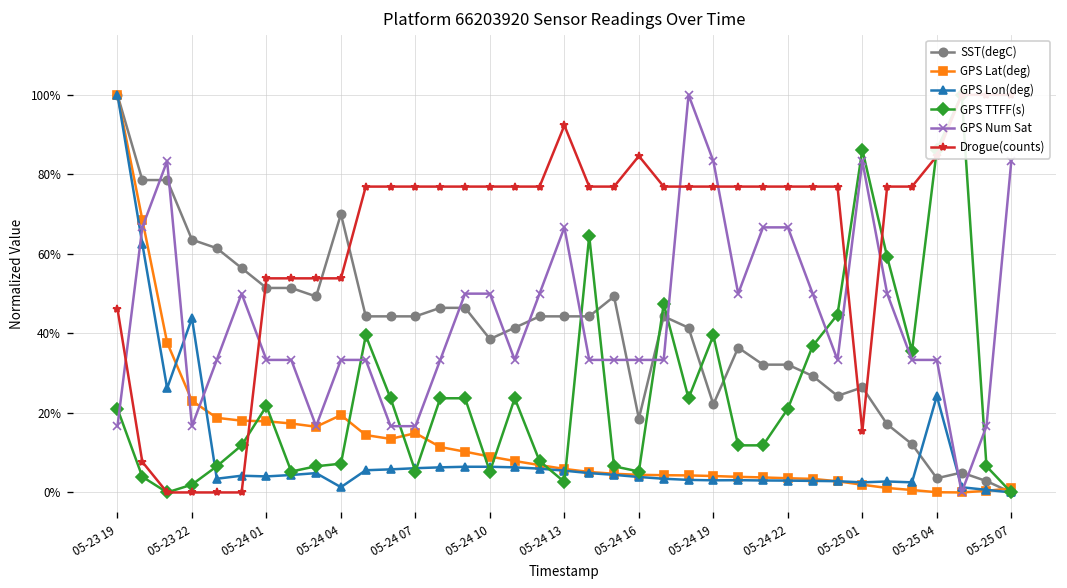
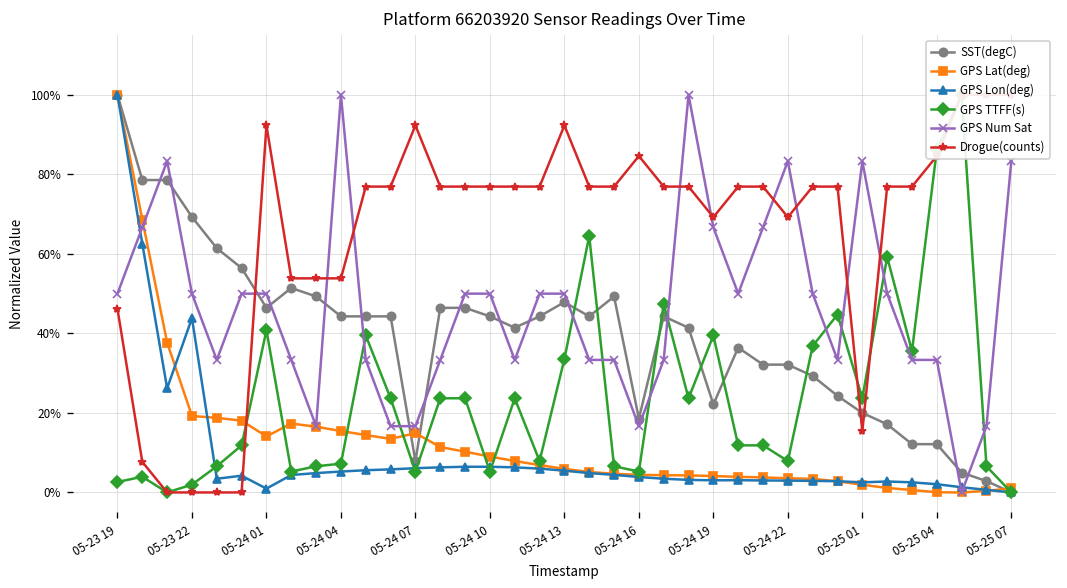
  {
    "SST(degC)": {
-     "05-23 22": "64%",
-     "05-24 01": "51%",
-     "05-24 04": "70%",
-     "05-24 07": "44%",
-     "05-24 10": "39%",
-     "05-24 13": "44%",
+     "05-23 22": "69%",
+     "05-24 01": "46%",
+     "05-24 04": "44%",
+     "05-24 07": "8%",
+     "05-24 10": "44%",
+     "05-24 13": "48%",
      "05-24 16": "19%",
      "05-24 19": "22%",
      "05-24 22": "32%",
-     "05-25 01": "26%",
-     "05-25 04": "4%"
+     "05-25 01": "20%",
+     "05-25 04": "12%"
    },
    "GPS Lat(deg)": {
-     "05-23 22": "23%",
-     "05-24 01": "18%",
-     "05-24 04": "19%",
+     "05-23 22": "19%",
+     "05-24 01": "14%",
+     "05-24 04": "15%",
      "05-24 07": "15%",
      "05-24 10": "9%",
      "05-24 19": "4%",
      "05-25 04": "0%",
      "05-25 07": "1%"
    },
    "GPS Lon(deg)": {
      "05-23 22": "44%",
-     "05-24 01": "4%",
-     "05-24 04": "1%",
+     "05-24 01": "1%",
+     "05-24 04": "5%",
      "05-24 07": "6%",
      "05-24 10": "6%",
      "05-24 19": "3%",
-     "05-25 04": "24%"
+     "05-25 04": "2%"
    },
    "GPS TTFF(s)": {
-     "05-23 19": "21%",
+     "05-23 19": "3%",
      "05-23 22": "2%",
-     "05-24 01": "22%",
+     "05-24 01": "41%",
      "05-24 04": "7%",
      "05-24 07": "5%",
      "05-24 10": "5%",
-     "05-24 13": "3%",
+     "05-24 13": "34%",
      "05-24 16": "5%",
      "05-24 19": "39%",
-     "05-24 22": "21%",
-     "05-25 01": "86%"
+     "05-24 22": "8%",
+     "05-25 01": "24%"
    },
    "GPS Num Sat": {
-     "05-23 19": "17%",
-     "05-23 22": "17%",
-     "05-24 01": "33%",
-     "05-24 04": "33%",
+     "05-23 19": "50%",
+     "05-23 22": "50%",
+     "05-24 01": "50%",
+     "05-24 04": "100%",
      "05-24 07": "17%",
      "05-24 10": "50%",
-     "05-24 13": "67%",
-     "05-24 16": "33%",
-     "05-24 19": "83%",
-     "05-24 22": "67%",
+     "05-24 13": "50%",
+     "05-24 16": "17%",
+     "05-24 19": "67%",
+     "05-24 22": "83%",
      "05-25 01": "83%",
      "05-25 04": "33%",
      "05-25 07": "83%"
    },
    "Drogue(counts)": {
      "05-23 19": "46%",
      "05-23 22": "0%",
-     "05-24 01": "54%",
+     "05-24 01": "92%",
      "05-24 04": "54%",
-     "05-24 07": "77%",
+     "05-24 07": "92%",
      "05-24 10": "77%",
      "05-24 13": "92%",
      "05-24 16": "85%",
-     "05-24 19": "77%",
-     "05-24 22": "77%",
+     "05-24 19": "69%",
+     "05-24 22": "69%",
      "05-25 01": "15%"
    }
  }
